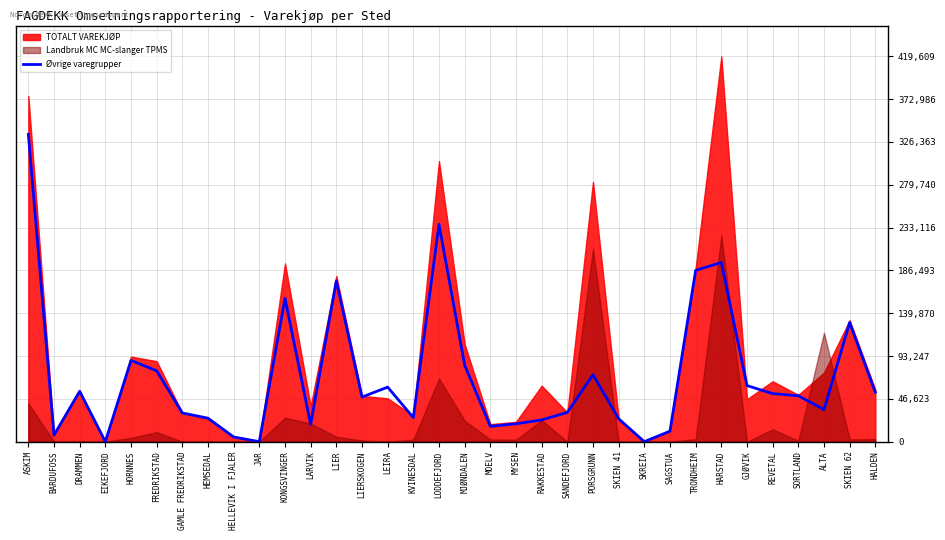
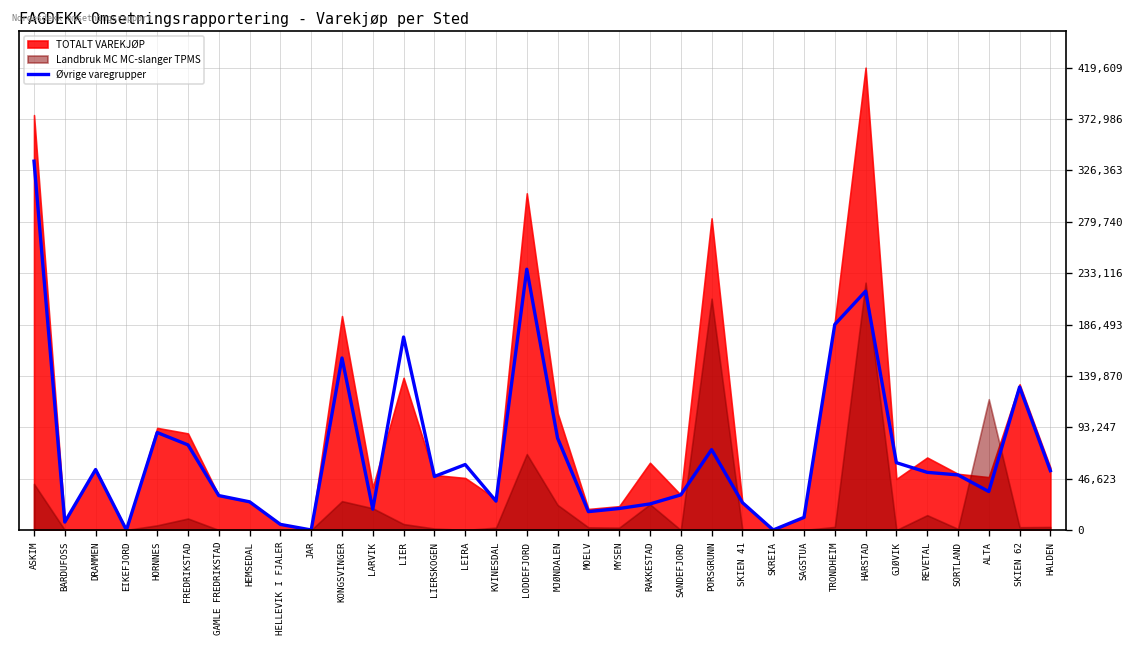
  {
    "Øvrige varegrupper": {
      "ASKIM": "330,000",
      "HORNNES": "90,000",
      "FREDRIKSTAD": "80,000",
      "KONGSVINGER": "160,000",
      "LIER": "180,000",
      "LEIRA": "60,000",
      "LODDEFJORD": "240,000",
      "MJØNDALEN": "80,000",
      "PORSGRUNN": "70,000",
      "TRONDHEIM": "190,000",
-     "HARSTAD": "200,000",
+     "HARSTAD": "220,000",
      "GJØVIK": "60,000",
      "REVETAL": "50,000",
      "ALTA": "30,000"
    },
    "TOTALT VAREKJØP": {
      "ASKIM": "380,000",
      "HORNNES": "90,000",
      "FREDRIKSTAD": "90,000",
      "KONGSVINGER": "190,000",
      "LARVIK": "40,000",
-     "LIER": "180,000",
+     "LIER": "140,000",
      "LEIRA": "50,000",
      "LODDEFJORD": "310,000",
      "MJØNDALEN": "110,000",
      "RAKKESTAD": "60,000",
      "PORSGRUNN": "280,000",
      "TRONDHEIM": "190,000",
      "HARSTAD": "420,000",
      "GJØVIK": "50,000",
      "REVETAL": "70,000",
-     "ALTA": "80,000"
+     "ALTA": "50,000"
    },
    "Landbruk MC MC-slanger TPMS": {
      "ASKIM": "40,000",
      "BARDUFOSS": "0",
      "DRAMMEN": "0",
      "HORNNES": "0",
      "FREDRIKSTAD": "10,000",
      "GAMLE FREDRIKSTAD": "0",
      "HEMSEDAL": "0",
      "KONGSVINGER": "30,000",
      "LIER": "10,000",
      "LEIRA": "0",
      "LODDEFJORD": "70,000",
      "MJØNDALEN": "20,000",
      "SANDEFJORD": "0",
      "PORSGRUNN": "210,000",
      "SKIEN 41": "0",
      "SAGSTUA": "0",
      "TRONDHEIM": "0",
      "HARSTAD": "220,000",
      "GJØVIK": "0",
      "REVETAL": "10,000",
      "ALTA": "120,000",
      "HALDEN": "0"
    }
  }
